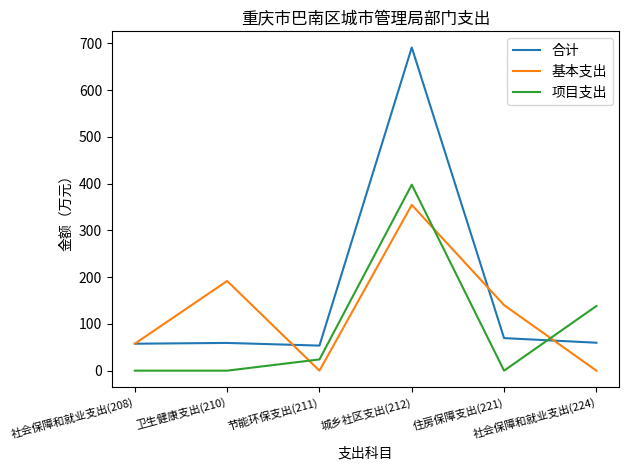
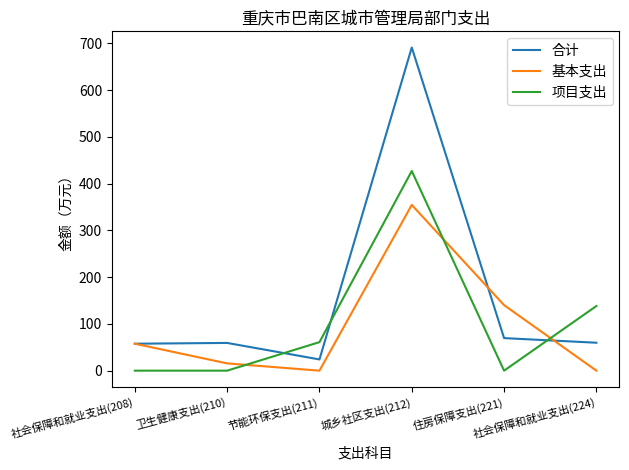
  {
    "合计": {
      "卫生健康支出(210)": 60,
-     "节能环保支出(211)": 50,
+     "节能环保支出(211)": 20,
      "城乡社区支出(212)": 690,
      "住房保障支出(221)": 70,
      "社会保障和就业支出(224)": 60
    },
    "基本支出": {
-     "卫生健康支出(210)": 190,
+     "卫生健康支出(210)": 20,
      "节能环保支出(211)": 0,
      "城乡社区支出(212)": 350,
      "住房保障支出(221)": 140,
      "社会保障和就业支出(224)": 0
    },
    "项目支出": {
      "社会保障和就业支出(208)": 0,
      "卫生健康支出(210)": 0,
-     "节能环保支出(211)": 20,
-     "城乡社区支出(212)": 400,
+     "节能环保支出(211)": 60,
+     "城乡社区支出(212)": 430,
      "住房保障支出(221)": 0,
      "社会保障和就业支出(224)": 140
    }
  }
